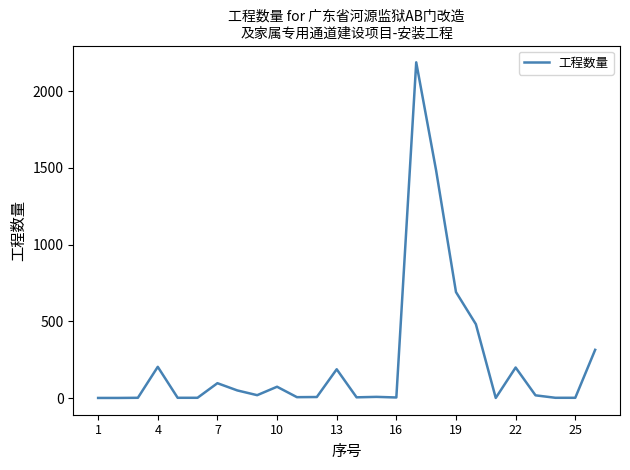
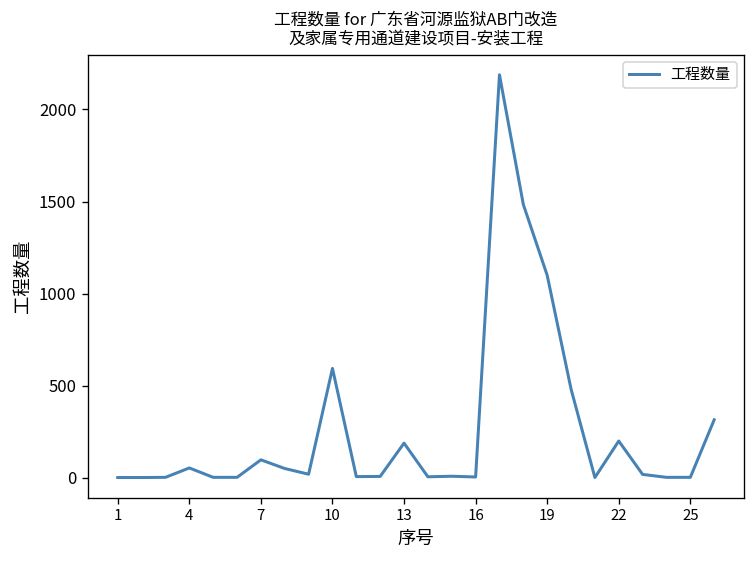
  {
    "1": 0,
-   "4": 200,
+   "4": 50,
    "7": 100,
-   "10": 70,
+   "10": 590,
    "13": 190,
    "16": 0,
-   "19": 690,
+   "19": 1100,
    "22": 200,
    "25": 0
  }
